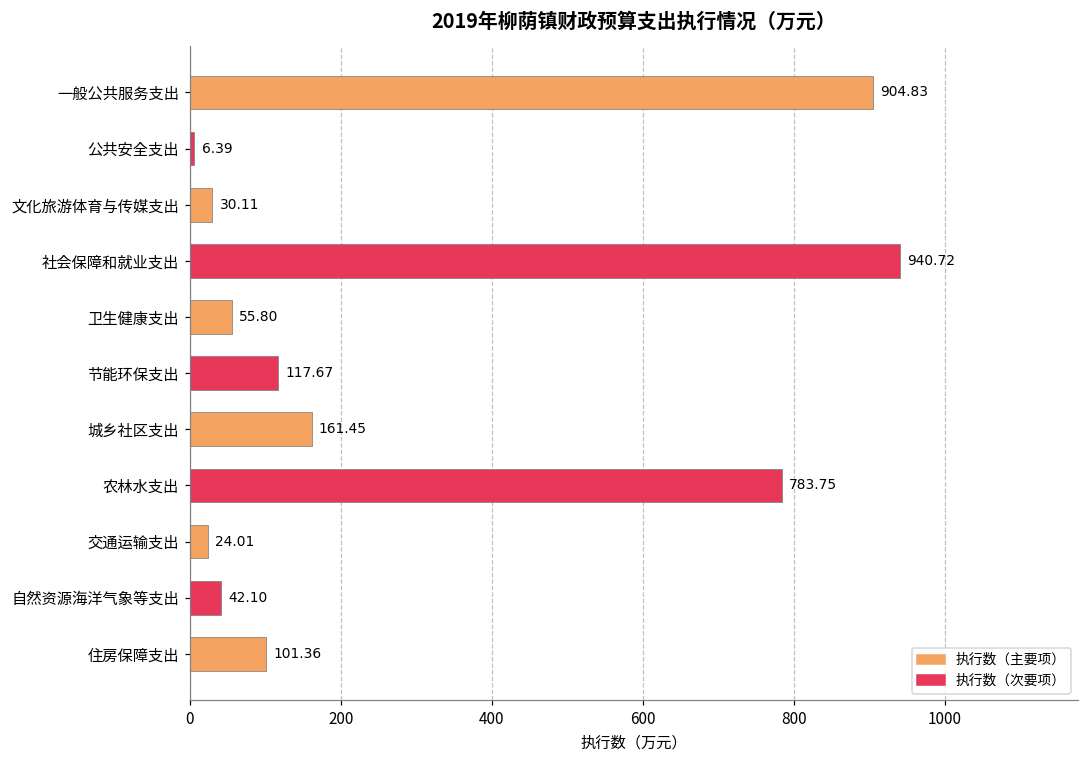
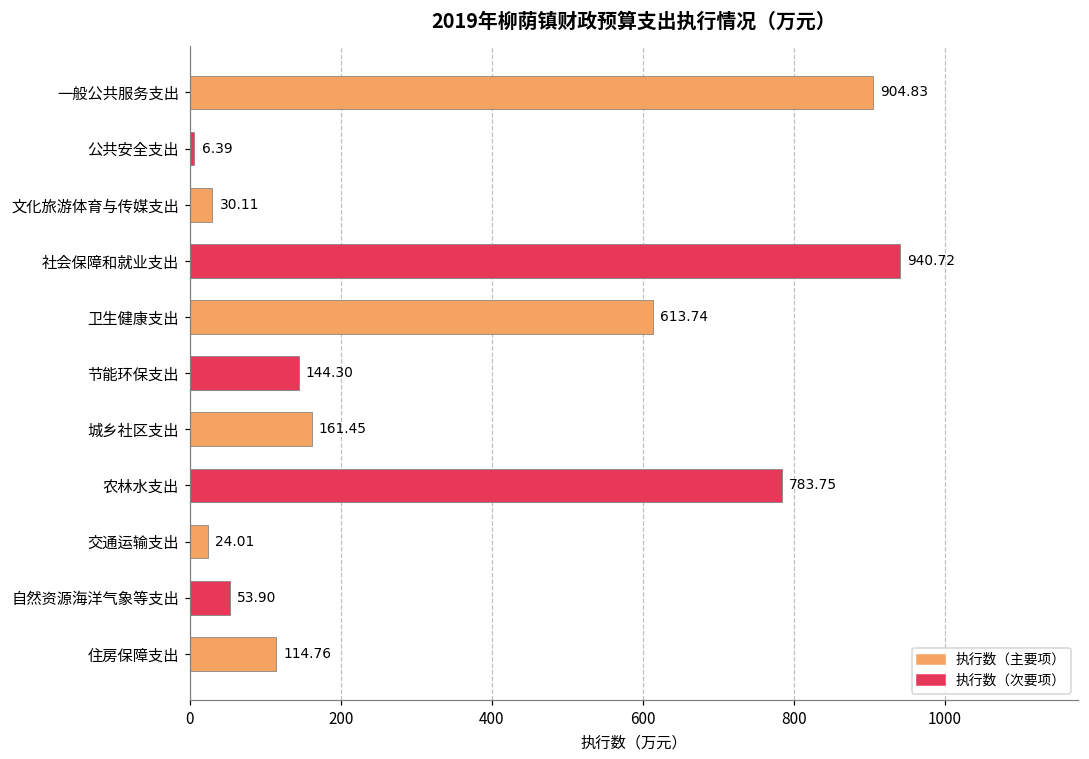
  {
    "一般公共服务支出": 904.83,
    "公共安全支出": 6.39,
    "文化旅游体育与传媒支出": 30.11,
    "社会保障和就业支出": 940.72,
-   "卫生健康支出": 55.80,
-   "节能环保支出": 117.67,
+   "卫生健康支出": 613.74,
+   "节能环保支出": 144.30,
    "城乡社区支出": 161.45,
    "农林水支出": 783.75,
    "交通运输支出": 24.01,
-   "自然资源海洋气象等支出": 42.10,
-   "住房保障支出": 101.36
+   "自然资源海洋气象等支出": 53.90,
+   "住房保障支出": 114.76
  }
